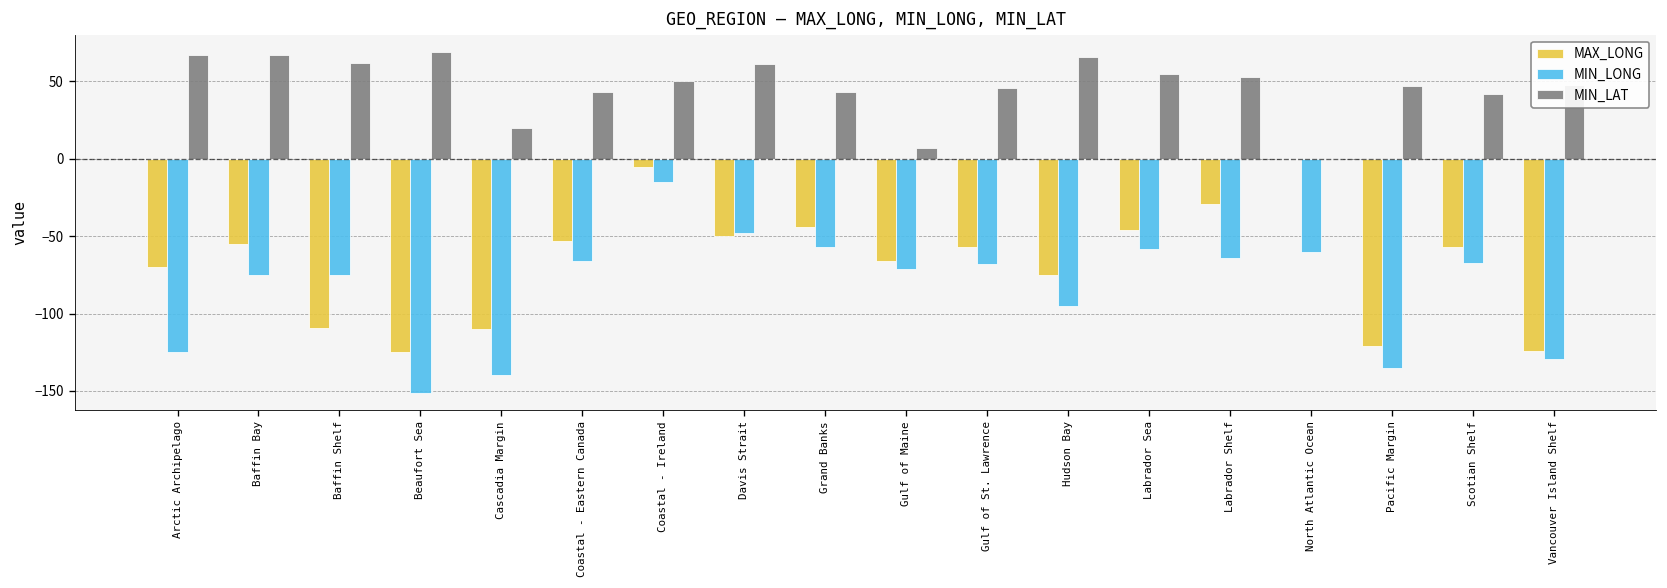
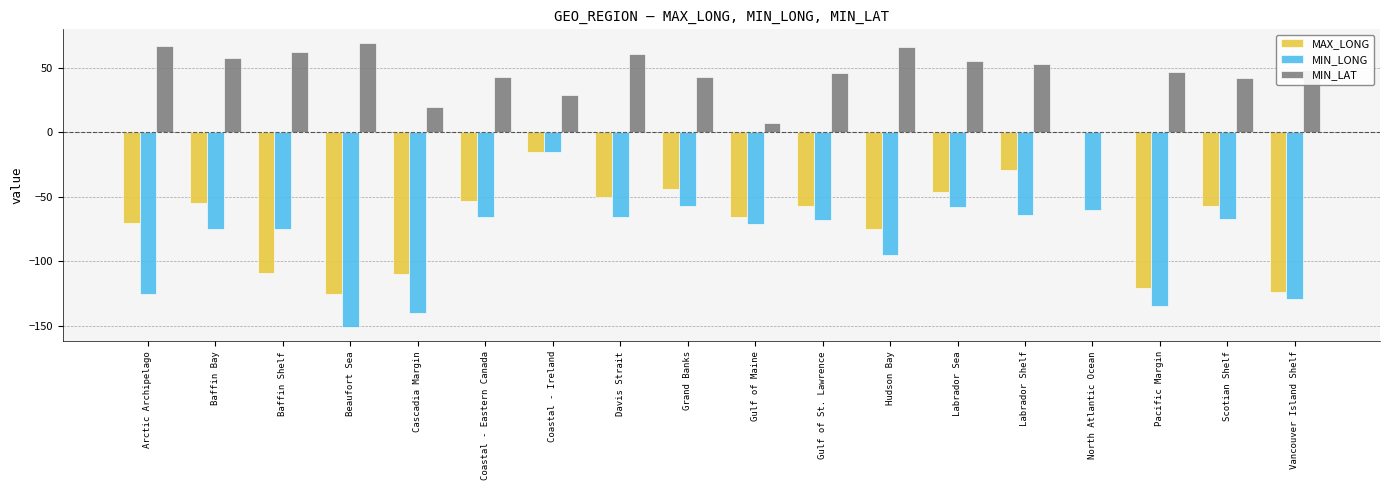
  {
    "MAX_LONG": {
      "Arctic Archipelago": -70,
      "Baffin Bay": -55,
      "Baffin Shelf": -109,
      "Beaufort Sea": -125,
      "Cascadia Margin": -110,
      "Coastal - Eastern Canada": -53,
-     "Coastal - Ireland": -5,
+     "Coastal - Ireland": -15,
      "Davis Strait": -50,
      "Grand Banks": -44,
      "Gulf of Maine": -66,
      "Gulf of St. Lawrence": -57,
      "Hudson Bay": -75,
      "Labrador Sea": -46,
      "Labrador Shelf": -29,
      "North Atlantic Ocean": 0,
      "Pacific Margin": -121,
      "Scotian Shelf": -57,
      "Vancouver Island Shelf": -124
    },
    "MIN_LONG": {
      "Arctic Archipelago": -125,
      "Baffin Bay": -75,
      "Baffin Shelf": -75,
      "Beaufort Sea": -151,
      "Cascadia Margin": -140,
      "Coastal - Eastern Canada": -66,
      "Coastal - Ireland": -15,
-     "Davis Strait": -48,
+     "Davis Strait": -66,
      "Grand Banks": -57,
      "Gulf of Maine": -71,
      "Gulf of St. Lawrence": -68,
      "Hudson Bay": -95,
      "Labrador Sea": -58,
      "Labrador Shelf": -64,
      "North Atlantic Ocean": -60,
      "Pacific Margin": -135,
      "Scotian Shelf": -67,
      "Vancouver Island Shelf": -129
    },
    "MIN_LAT": {
      "Arctic Archipelago": 67,
-     "Baffin Bay": 67,
+     "Baffin Bay": 58,
      "Baffin Shelf": 62,
      "Beaufort Sea": 69,
      "Cascadia Margin": 20,
      "Coastal - Eastern Canada": 43,
-     "Coastal - Ireland": 50,
+     "Coastal - Ireland": 29,
      "Davis Strait": 61,
      "Grand Banks": 43,
      "Gulf of Maine": 7,
      "Gulf of St. Lawrence": 46,
      "Hudson Bay": 66,
      "Labrador Sea": 55,
      "Labrador Shelf": 53,
      "North Atlantic Ocean": 0,
      "Pacific Margin": 47,
      "Scotian Shelf": 42
    }
  }
